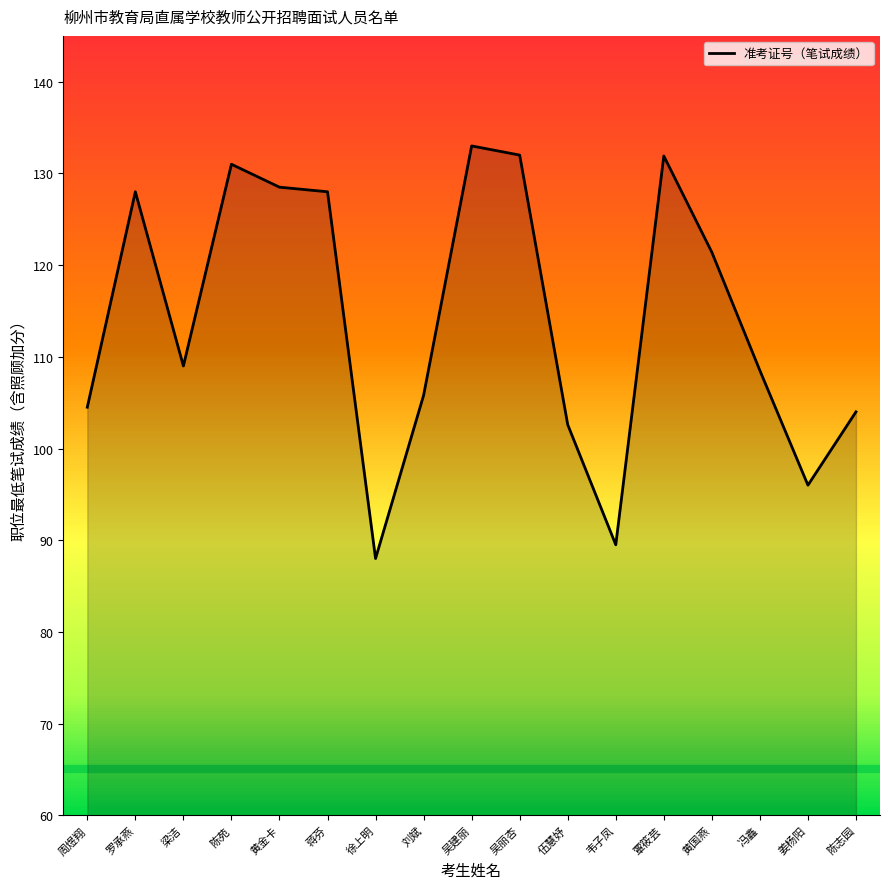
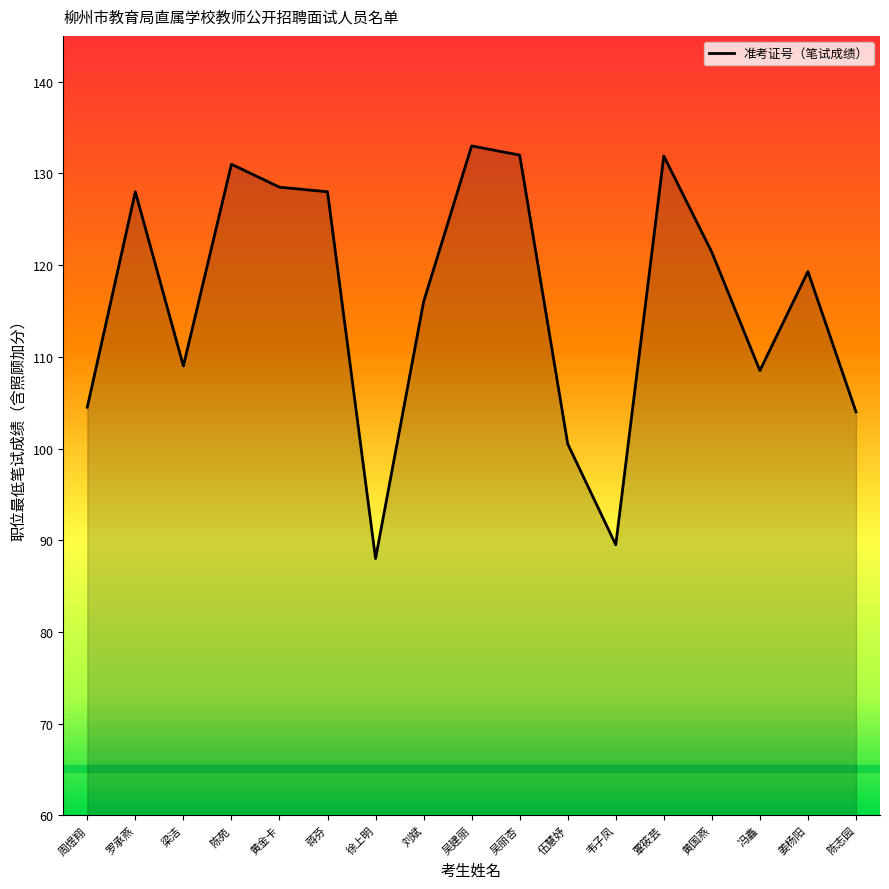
  {
    "周煜翔": 105,
    "罗承燕": 128,
    "梁洁": 109,
    "陈苑": 131,
    "黄金卡": 129,
    "蒋芬": 128,
    "徐上明": 88,
-   "刘斌": 106,
+   "刘斌": 116,
    "吴建丽": 133,
    "吴丽杏": 132,
-   "伍慧妤": 103,
+   "伍慧妤": 101,
    "韦子凤": 90,
    "覃筱芸": 132,
    "黄国燕": 121,
    "冯鑫": 109,
-   "姜杨阳": 96,
+   "姜杨阳": 119,
    "陈志园": 104
  }
